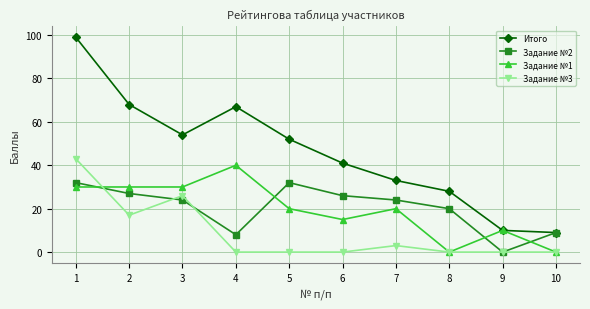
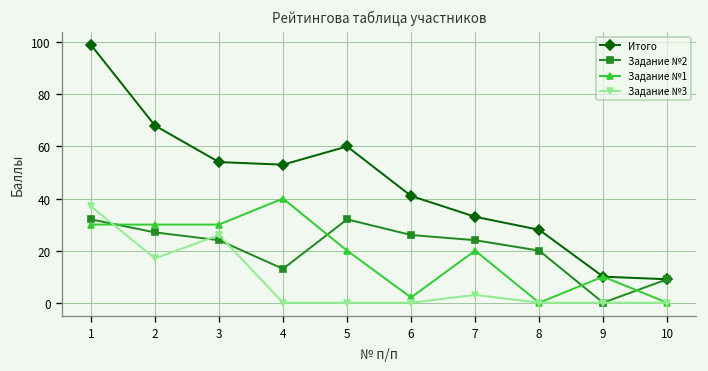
  {
    "Итого": {
      "1": 99,
      "2": 68,
      "3": 54,
-     "4": 67,
-     "5": 52,
+     "4": 53,
+     "5": 60,
      "6": 41,
      "7": 33,
      "8": 28
    },
    "Задание №2": {
      "1": 32,
      "2": 27,
      "3": 24,
-     "4": 8,
+     "4": 13,
      "5": 32,
      "6": 26,
      "7": 24,
      "8": 20
    },
    "Задание №1": {
      "1": 30,
      "2": 30,
      "3": 30,
      "4": 40,
      "5": 20,
-     "6": 15,
+     "6": 2,
      "7": 20
    },
    "Задание №3": {
-     "1": 43,
+     "1": 37,
      "2": 17,
      "3": 26,
      "4": 0,
      "5": 0,
      "6": 0,
      "7": 3
    }
  }
